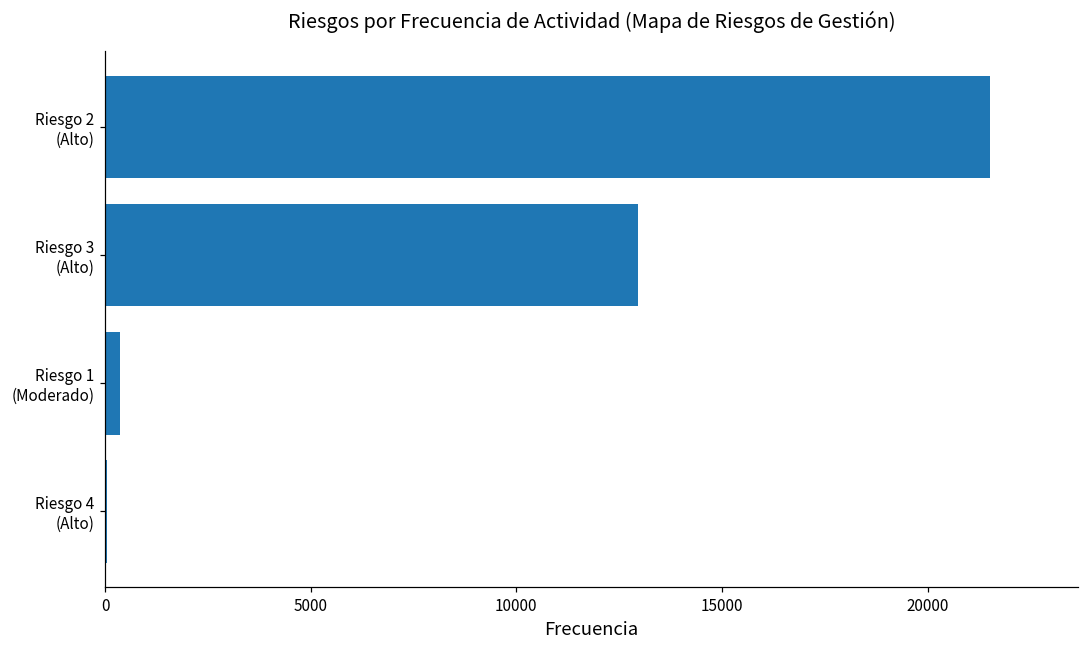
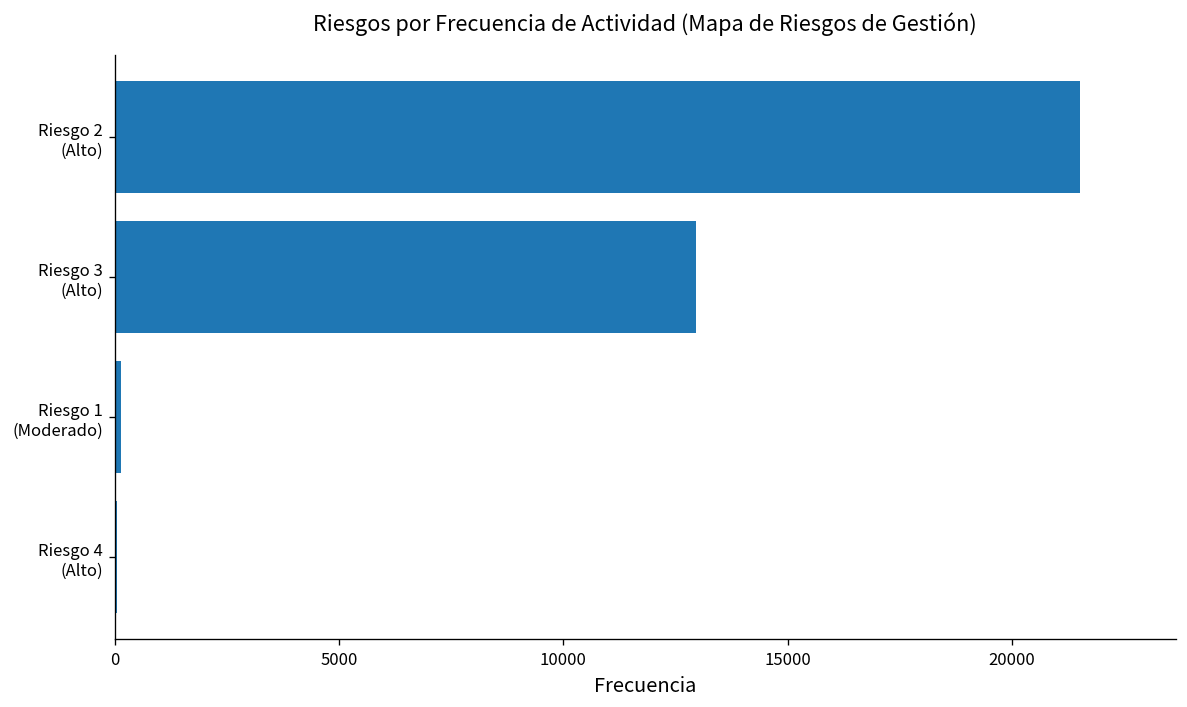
  {
    "Riesgo 2 (Alto)": 21500,
    "Riesgo 3 (Alto)": 13000,
-   "Riesgo 1 (Moderado)": 400
+   "Riesgo 1 (Moderado)": 100
  }
